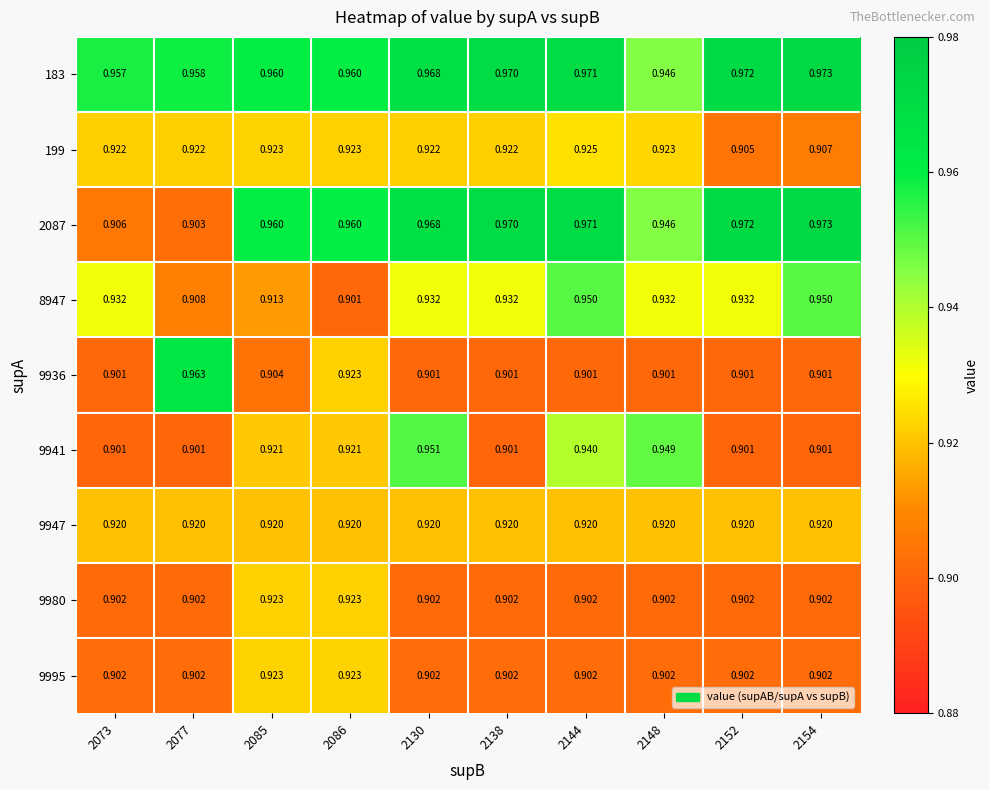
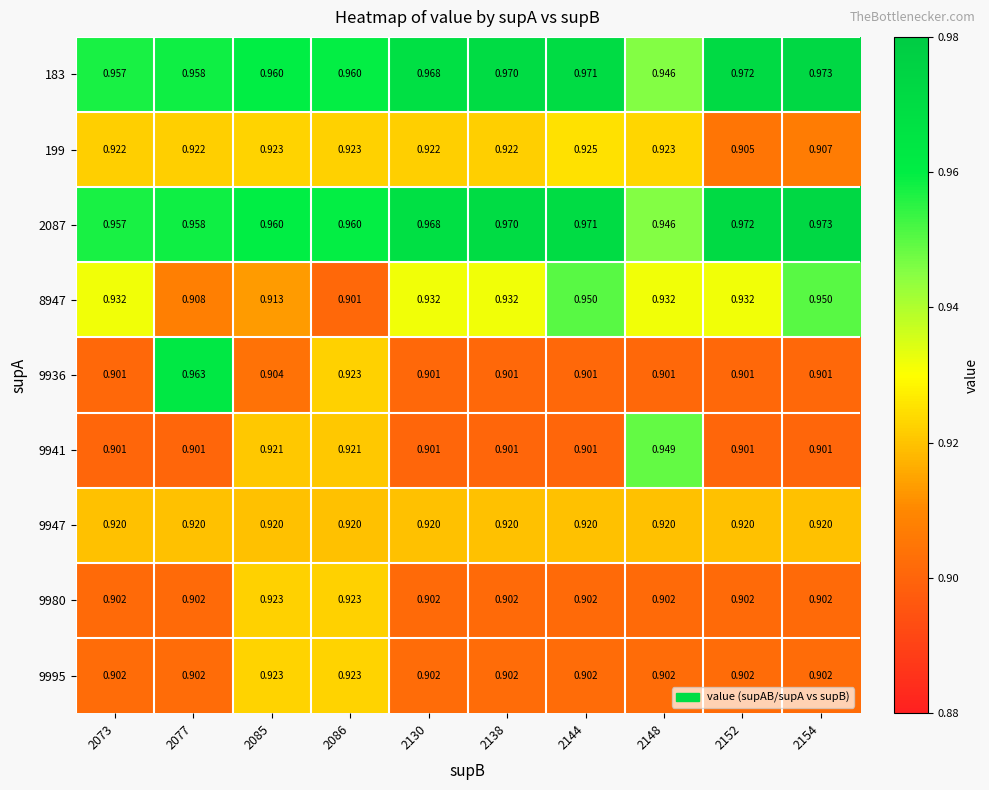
  {
    "183": {
      "2073": 0.957,
      "2077": 0.958,
      "2085": 0.960,
      "2086": 0.960,
      "2130": 0.968,
      "2138": 0.970,
      "2144": 0.971,
      "2148": 0.946,
      "2152": 0.972,
      "2154": 0.973
    },
    "199": {
      "2073": 0.922,
      "2077": 0.922,
      "2085": 0.923,
      "2086": 0.923,
      "2130": 0.922,
      "2138": 0.922,
      "2144": 0.925,
      "2148": 0.923,
      "2152": 0.905,
      "2154": 0.907
    },
    "2087": {
-     "2073": 0.906,
-     "2077": 0.903,
+     "2073": 0.957,
+     "2077": 0.958,
      "2085": 0.960,
      "2086": 0.960,
      "2130": 0.968,
      "2138": 0.970,
      "2144": 0.971,
      "2148": 0.946,
      "2152": 0.972,
      "2154": 0.973
    },
    "8947": {
      "2073": 0.932,
      "2077": 0.908,
      "2085": 0.913,
      "2086": 0.901,
      "2130": 0.932,
      "2138": 0.932,
      "2144": 0.950,
      "2148": 0.932,
      "2152": 0.932,
      "2154": 0.950
    },
    "9936": {
      "2073": 0.901,
      "2077": 0.963,
      "2085": 0.904,
      "2086": 0.923,
      "2130": 0.901,
      "2138": 0.901,
      "2144": 0.901,
      "2148": 0.901,
      "2152": 0.901,
      "2154": 0.901
    },
    "9941": {
      "2073": 0.901,
      "2077": 0.901,
      "2085": 0.921,
      "2086": 0.921,
-     "2130": 0.951,
+     "2130": 0.901,
      "2138": 0.901,
-     "2144": 0.940,
+     "2144": 0.901,
      "2148": 0.949,
      "2152": 0.901,
      "2154": 0.901
    },
    "9947": {
      "2073": 0.920,
      "2077": 0.920,
      "2085": 0.920,
      "2086": 0.920,
      "2130": 0.920,
      "2138": 0.920,
      "2144": 0.920,
      "2148": 0.920,
      "2152": 0.920,
      "2154": 0.920
    },
    "9980": {
      "2073": 0.902,
      "2077": 0.902,
      "2085": 0.923,
      "2086": 0.923,
      "2130": 0.902,
      "2138": 0.902,
      "2144": 0.902,
      "2148": 0.902,
      "2152": 0.902,
      "2154": 0.902
    },
    "9995": {
      "2073": 0.902,
      "2077": 0.902,
      "2085": 0.923,
      "2086": 0.923,
      "2130": 0.902,
      "2138": 0.902,
      "2144": 0.902,
      "2148": 0.902,
      "2152": 0.902,
      "2154": 0.902
    }
  }
